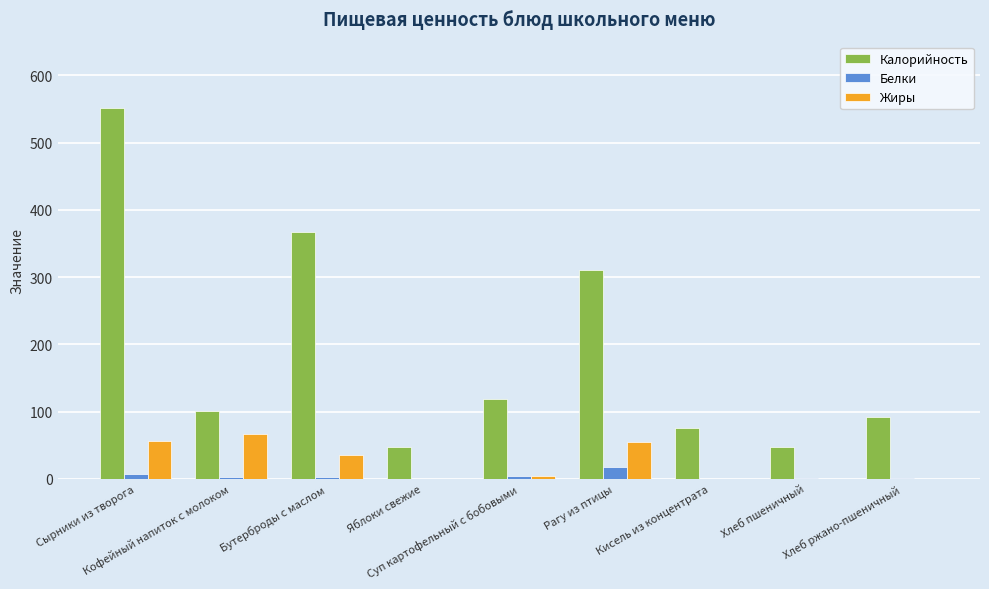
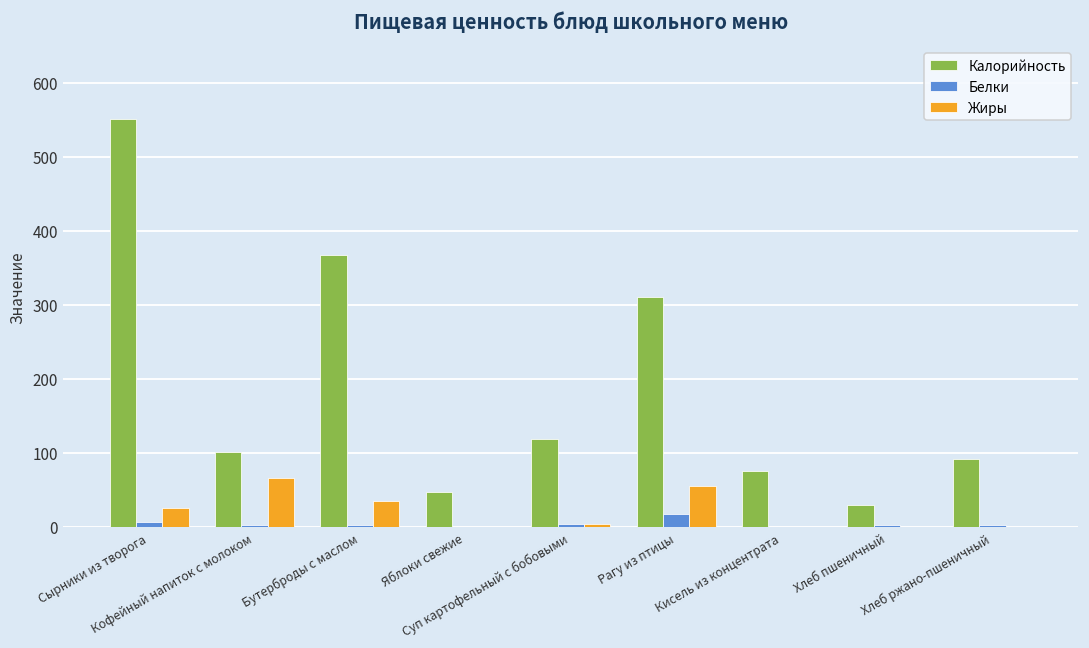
  {
    "Калорийность": {
      "Сырники из творога": 550,
      "Кофейный напиток с молоком": 100,
      "Бутерброды с маслом": 370,
      "Яблоки свежие": 50,
      "Суп картофельный с бобовыми": 120,
      "Рагу из птицы": 310,
      "Кисель из концентрата": 80,
-     "Хлеб пшеничный": 50,
+     "Хлеб пшеничный": 30,
      "Хлеб ржано-пшеничный": 90
    },
    "Белки": {
      "Сырники из творога": 10,
      "Яблоки свежие": 0,
      "Суп картофельный с бобовыми": 0,
      "Рагу из птицы": 20,
      "Кисель из концентрата": 0
    },
    "Жиры": {
-     "Сырники из творога": 60,
+     "Сырники из творога": 30,
      "Кофейный напиток с молоком": 70,
      "Бутерброды с маслом": 40,
      "Яблоки свежие": 0,
      "Суп картофельный с бобовыми": 0,
      "Рагу из птицы": 60,
      "Кисель из концентрата": 0,
      "Хлеб пшеничный": 0,
      "Хлеб ржано-пшеничный": 0
    }
  }
